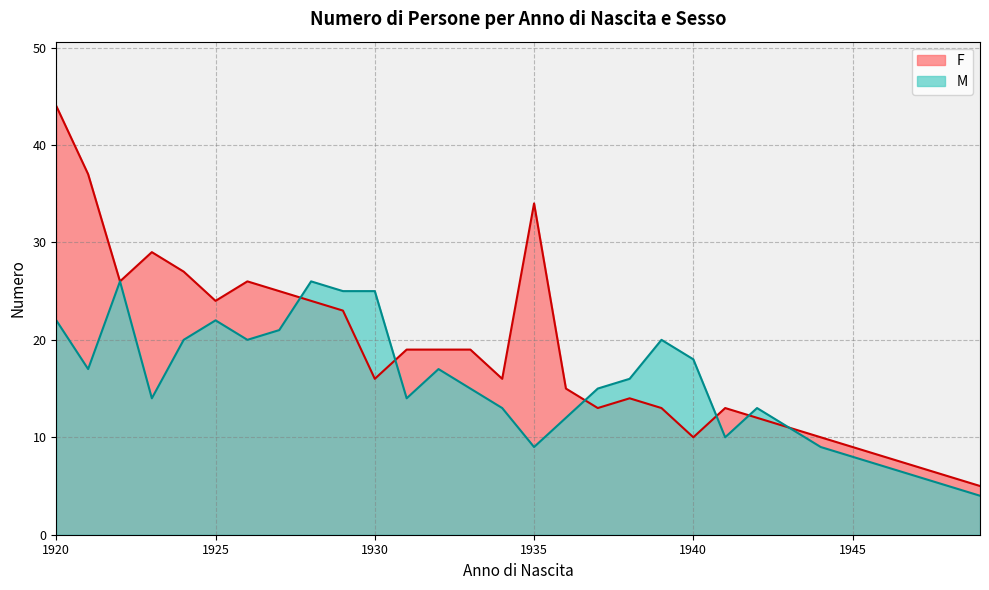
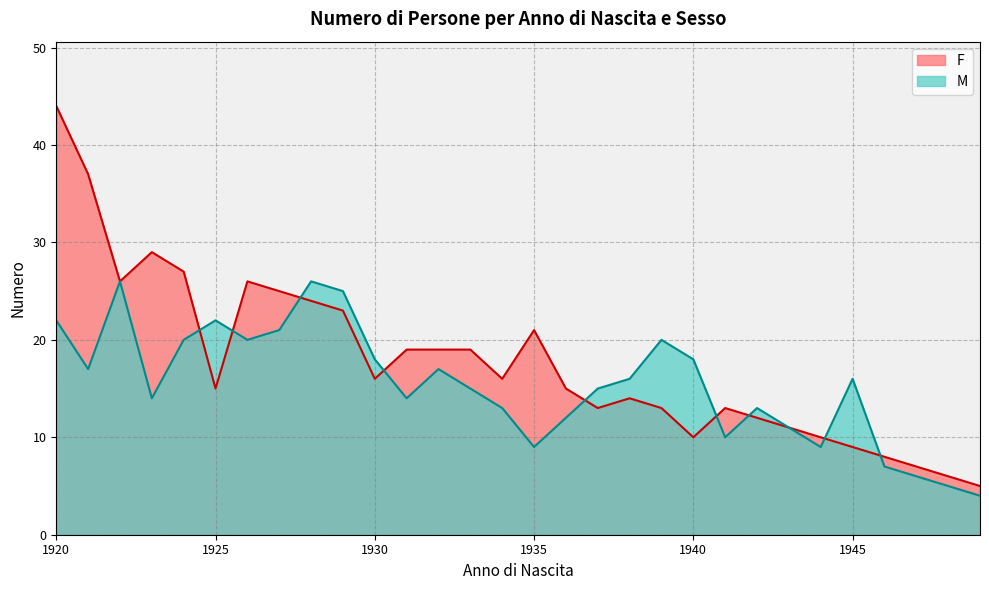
  {
    "F": {
      "1920": 44,
-     "1925": 24,
+     "1925": 15,
      "1930": 16,
-     "1935": 34,
+     "1935": 21,
      "1940": 10,
      "1945": 9
    },
    "M": {
      "1920": 22,
      "1925": 22,
-     "1930": 25,
+     "1930": 18,
      "1935": 9,
      "1940": 18,
-     "1945": 8
+     "1945": 16
    }
  }
